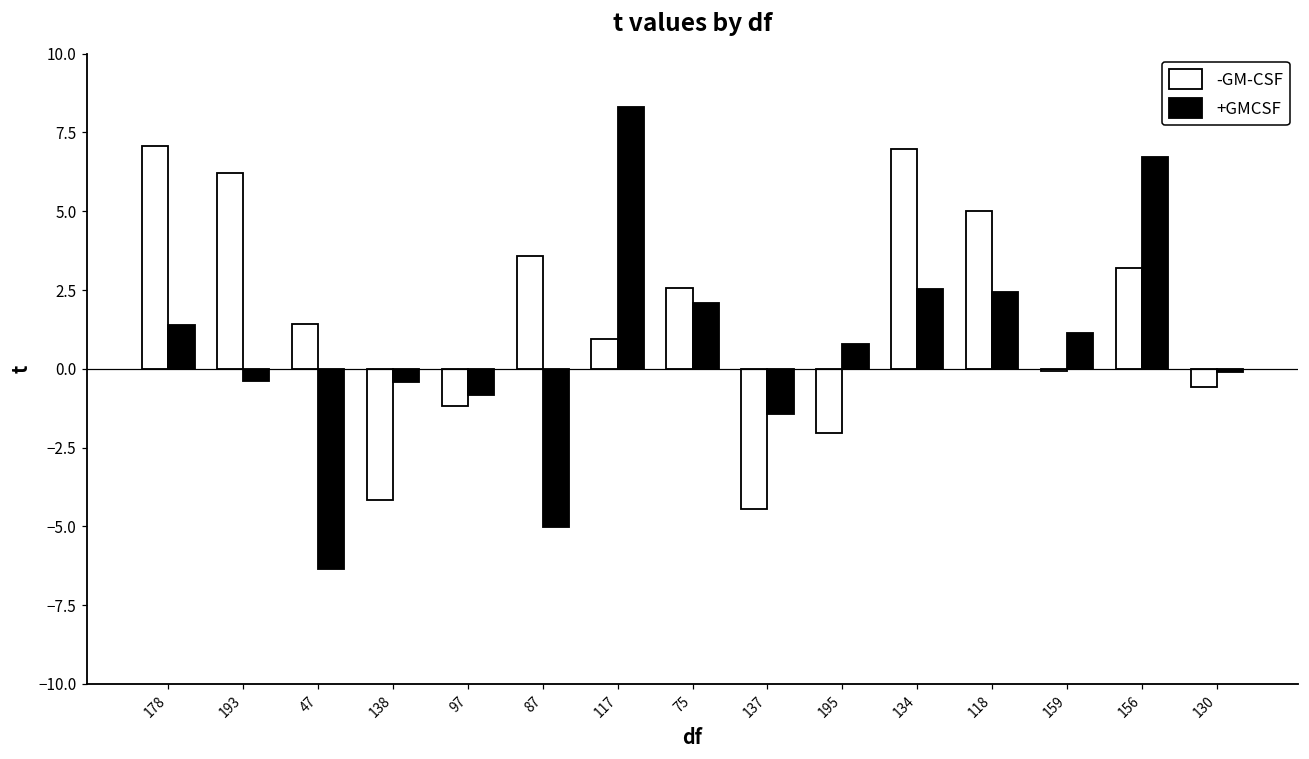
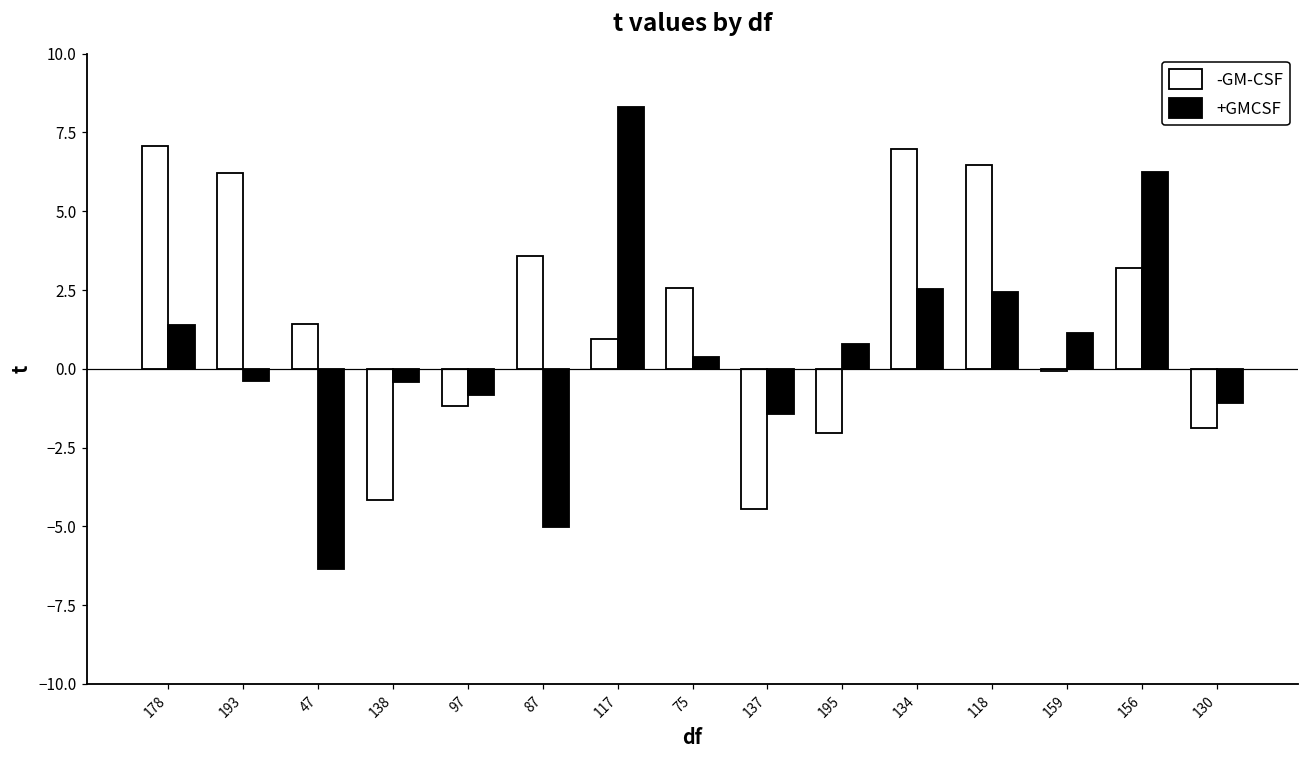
  {
    "-GM-CSF": {
      "178": 7.1,
      "193": 6.2,
      "47": 1.4,
      "138": -4.2,
      "97": -1.2,
      "87": 3.6,
      "117": 0.9,
      "75": 2.5,
      "137": -4.4,
      "195": -2.0,
      "134": 7.0,
-     "118": 5.0,
+     "118": 6.5,
      "156": 3.2,
-     "130": -0.6
+     "130": -1.9
    },
    "+GMCSF": {
      "178": 1.4,
      "193": -0.4,
      "47": -6.4,
      "138": -0.4,
      "97": -0.8,
      "87": -5.0,
      "117": 8.3,
-     "75": 2.1,
+     "75": 0.4,
      "137": -1.4,
      "195": 0.8,
      "134": 2.5,
      "118": 2.4,
      "159": 1.1,
-     "156": 6.7,
-     "130": -0.1
+     "156": 6.2,
+     "130": -1.1
    }
  }
